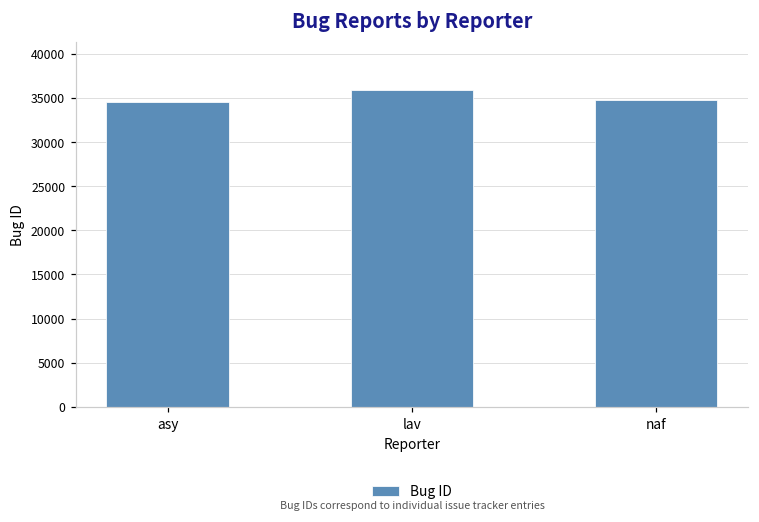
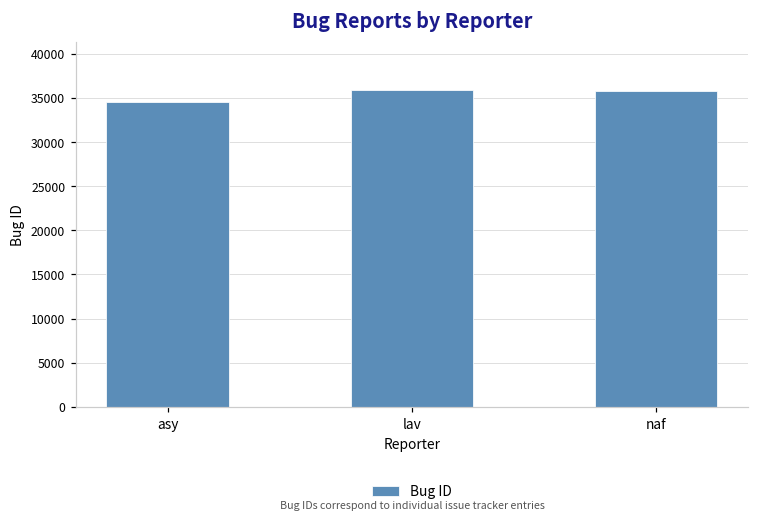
  {
    "asy": 35000,
    "lav": 36000,
-   "naf": 35000
+   "naf": 36000
  }
